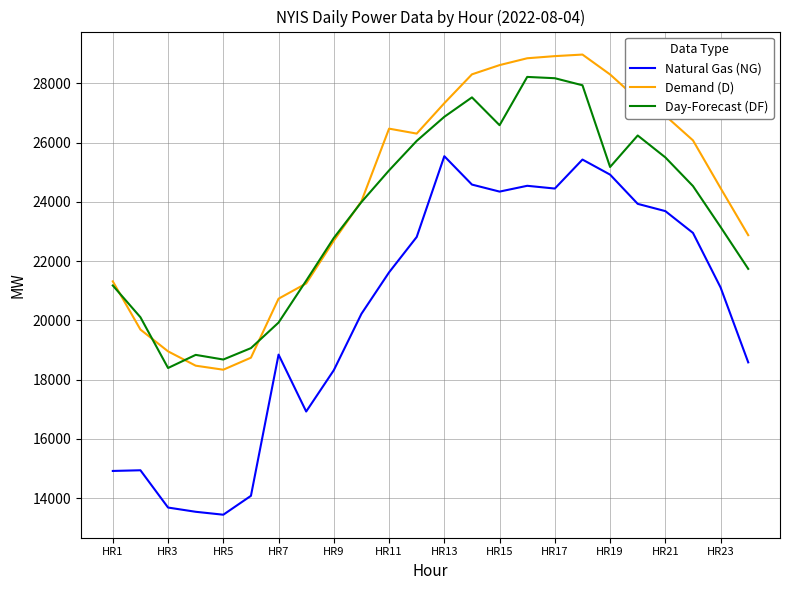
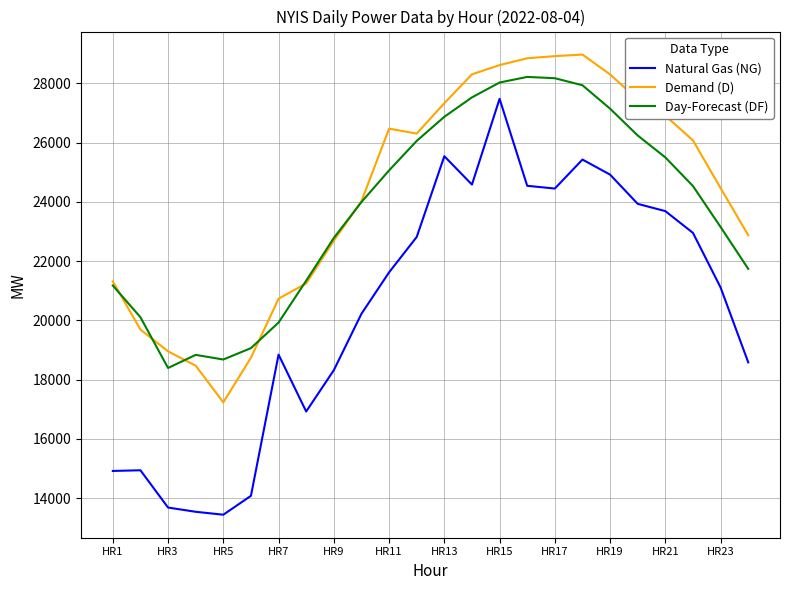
  {
    "Natural Gas (NG)": {
      "HR1": 14900,
      "HR3": 13700,
      "HR5": 13400,
      "HR7": 18800,
      "HR9": 18300,
      "HR11": 21600,
      "HR13": 25500,
-     "HR15": 24300,
+     "HR15": 27500,
      "HR17": 24500,
      "HR19": 24900,
      "HR21": 23700,
      "HR23": 21100
    },
    "Demand (D)": {
      "HR1": 21300,
      "HR3": 19000,
-     "HR5": 18300,
+     "HR5": 17200,
      "HR7": 20700,
      "HR9": 22700,
      "HR11": 26500,
      "HR13": 27300,
      "HR15": 28600,
      "HR17": 28900,
      "HR19": 28300,
      "HR23": 24500
    },
    "Day-Forecast (DF)": {
      "HR1": 21200,
      "HR3": 18400,
      "HR5": 18700,
      "HR7": 19900,
      "HR9": 22800,
      "HR11": 25100,
      "HR13": 26900,
-     "HR15": 26600,
+     "HR15": 28000,
      "HR17": 28200,
-     "HR19": 25200,
+     "HR19": 27100,
      "HR21": 25500,
      "HR23": 23200
    }
  }
